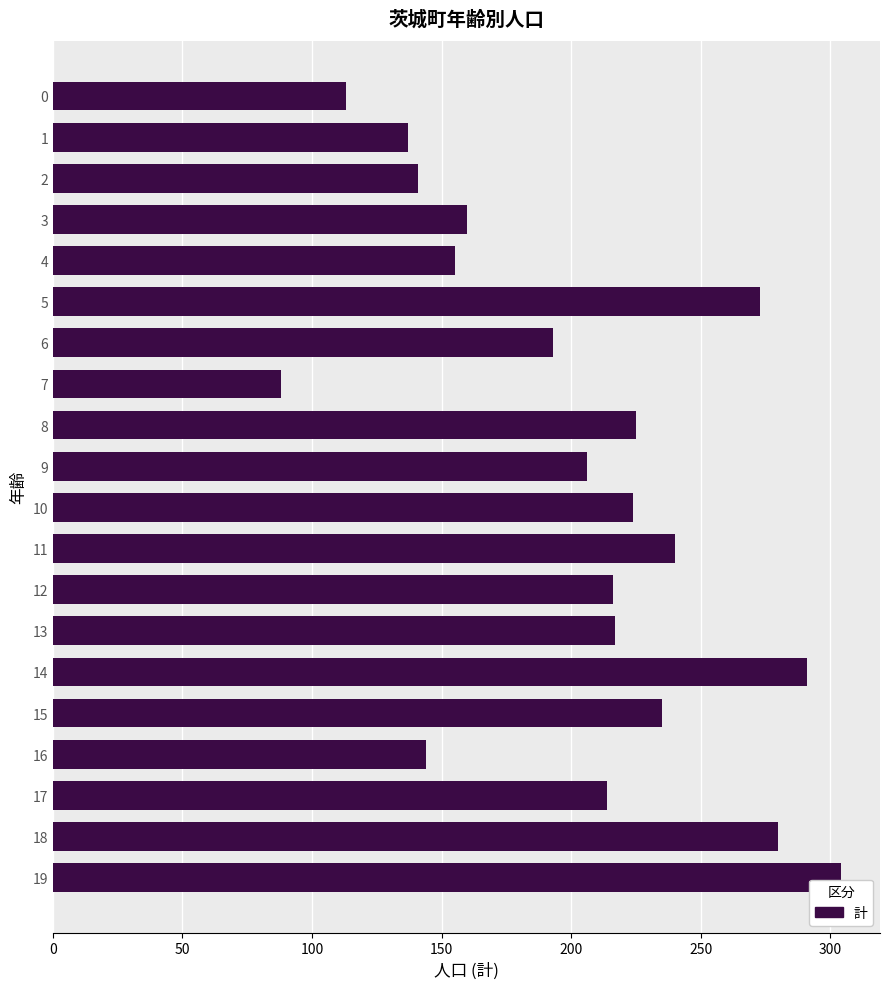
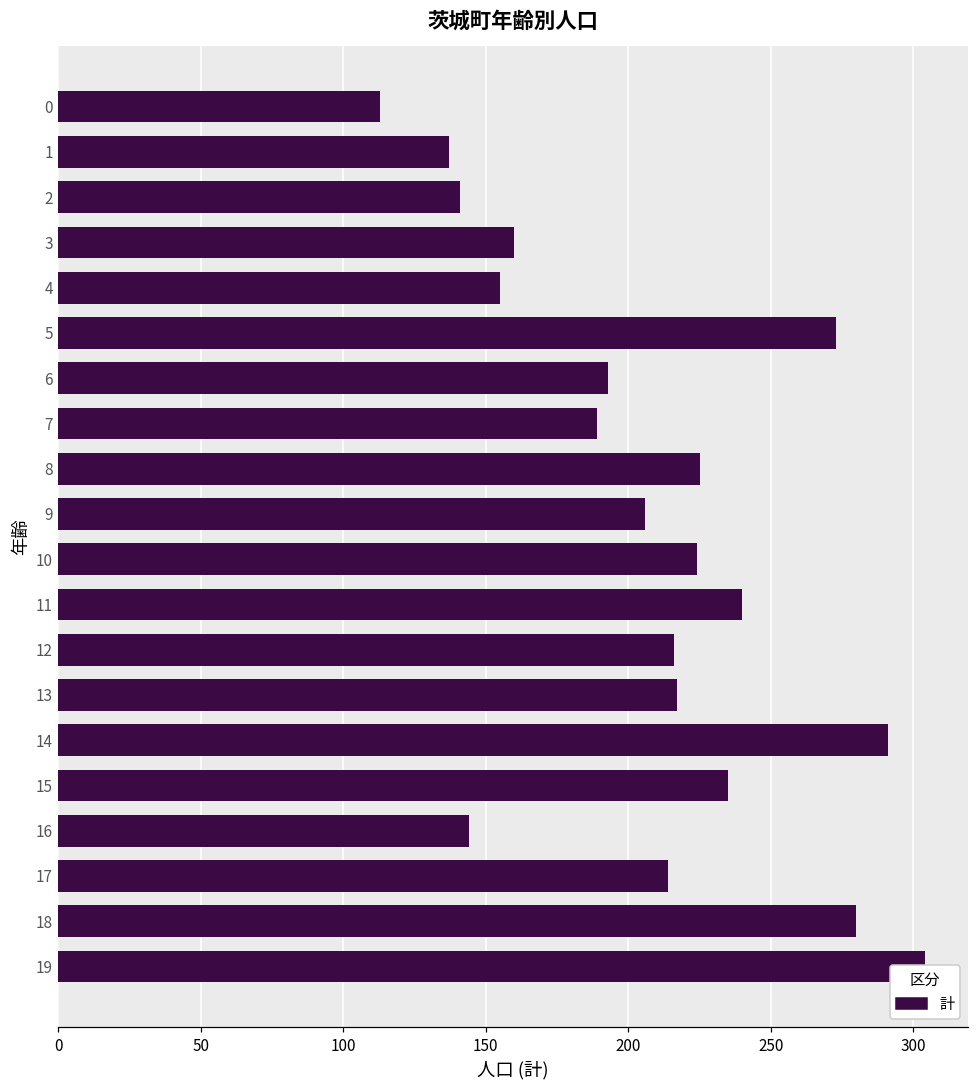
  {
    "0": 113,
    "1": 137,
    "2": 141,
    "3": 160,
    "4": 155,
    "5": 273,
    "6": 193,
-   "7": 88,
+   "7": 189,
    "8": 225,
    "9": 206,
    "10": 224,
    "11": 240,
    "12": 216,
    "13": 217,
    "14": 291,
    "15": 235,
    "16": 144,
    "17": 214,
    "18": 280,
    "19": 304
  }
